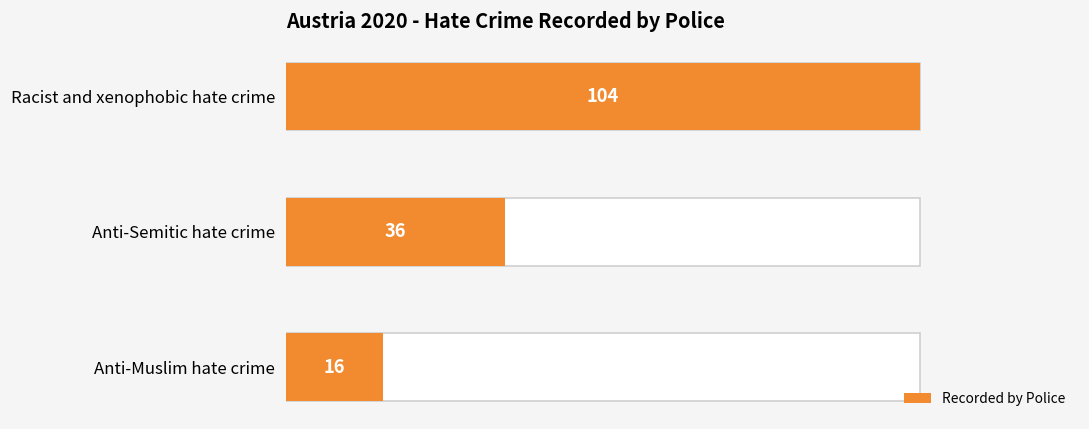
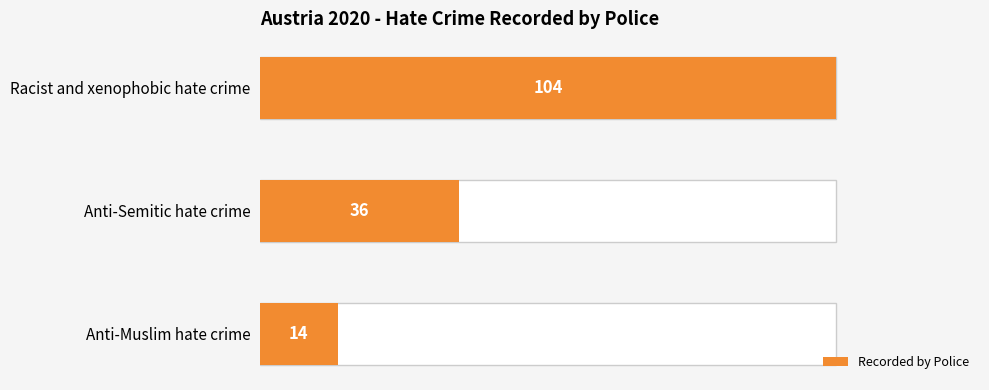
  {
    "Recorded by Police": {
      "Racist and xenophobic hate crime": 104,
-     "Anti-Muslim hate crime": 16
+     "Anti-Muslim hate crime": 14
    }
  }
